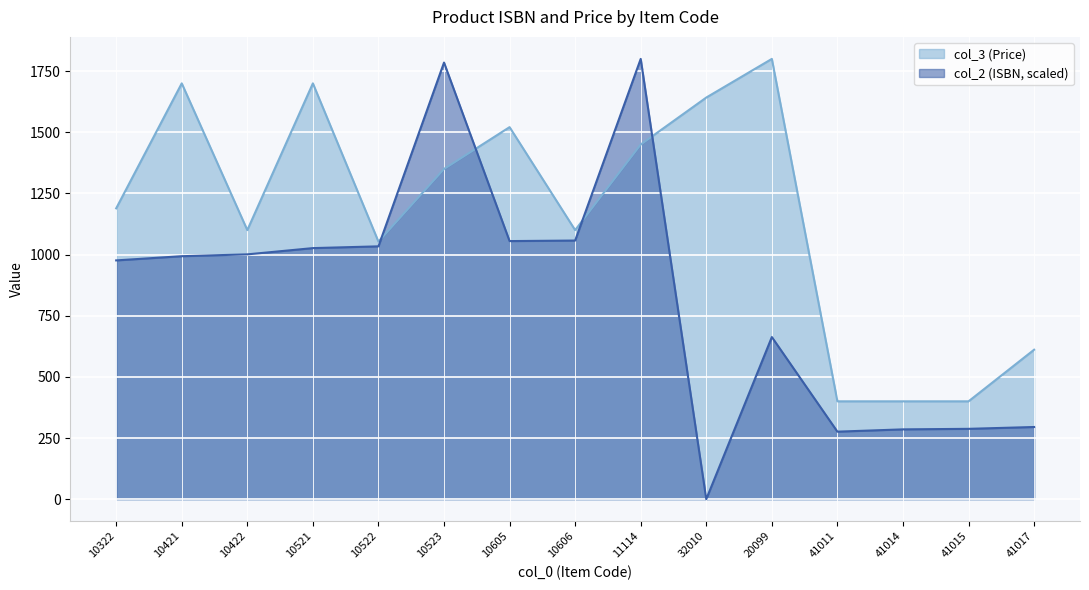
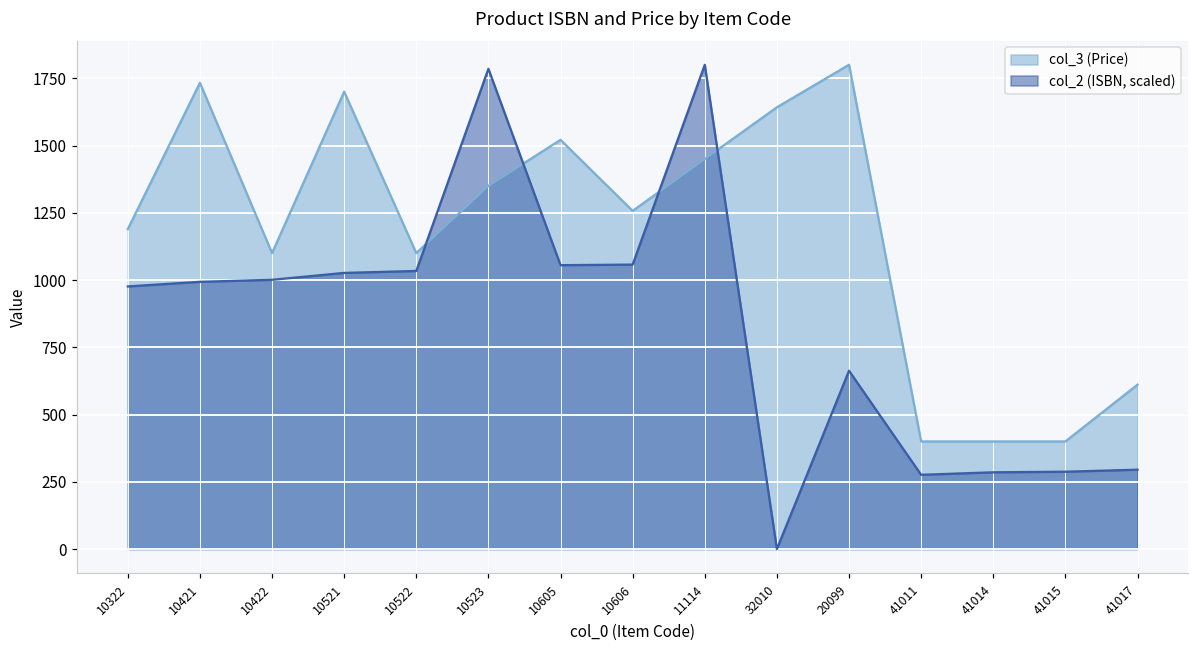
  {
    "col_3 (Price)": {
      "10322": 1190,
-     "10421": 1700,
+     "10421": 1730,
      "10422": 1100,
      "10521": 1700,
-     "10522": 1050,
+     "10522": 1100,
      "10523": 1350,
      "10605": 1520,
-     "10606": 1100,
+     "10606": 1260,
      "11114": 1450,
      "32010": 1640,
      "20099": 1800,
      "41011": 400,
      "41014": 400,
      "41015": 400,
      "41017": 610
    },
    "col_2 (ISBN, scaled)": {
      "10322": 980,
      "10421": 990,
      "10422": 1000,
      "10521": 1030,
      "10522": 1030,
      "10523": 1790,
      "10605": 1060,
      "10606": 1060,
      "11114": 1800,
      "32010": 0,
      "20099": 660,
      "41011": 280,
      "41014": 290,
      "41015": 290,
      "41017": 300
    }
  }
